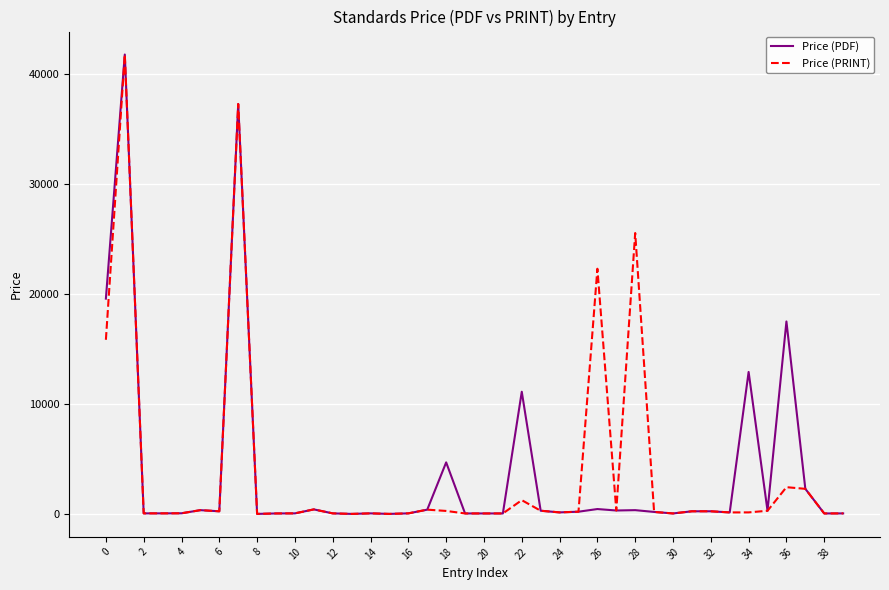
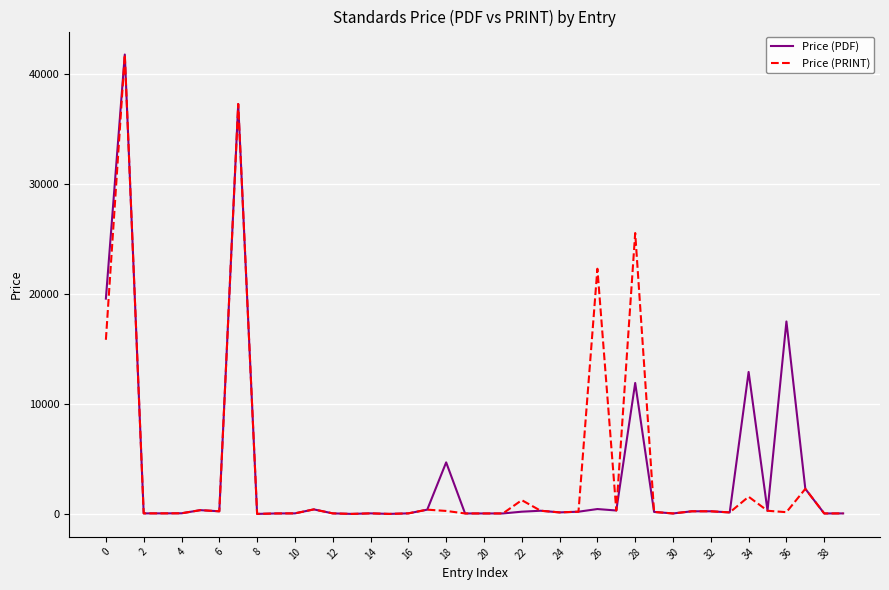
  {
    "Price (PDF)": {
      "0": 19600,
      "18": 4700,
-     "22": 11100,
+     "22": 200,
      "26": 500,
-     "28": 400,
+     "28": 11900,
      "34": 12900,
      "36": 17500
    },
    "Price (PRINT)": {
      "0": 15900,
      "18": 300,
      "22": 1300,
      "26": 22300,
      "28": 25600,
-     "34": 200,
-     "36": 2500
+     "34": 1600,
+     "36": 200
    }
  }
